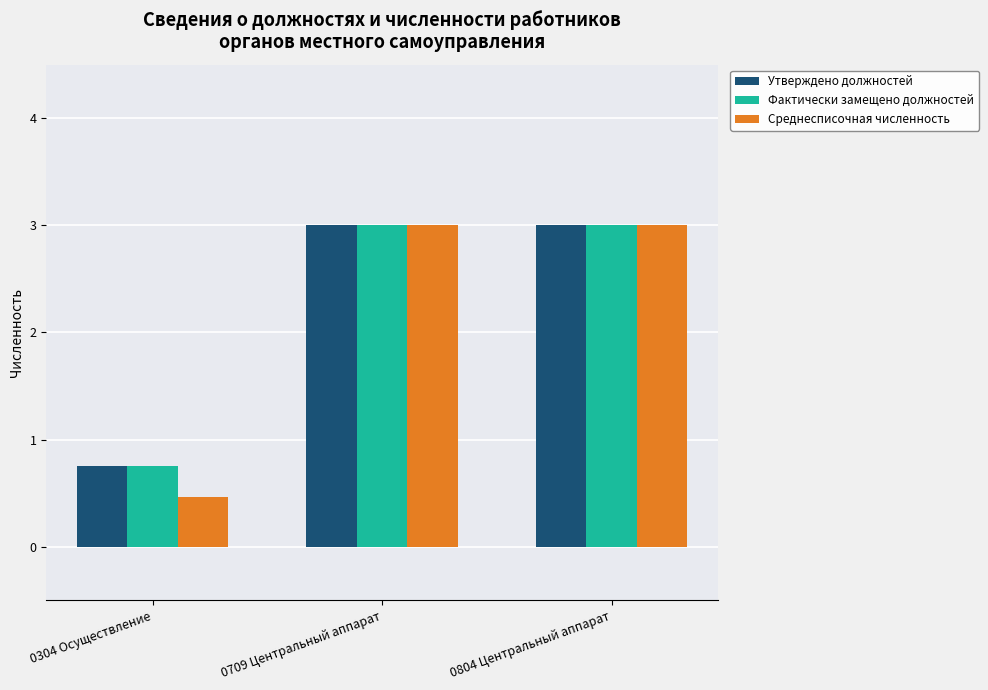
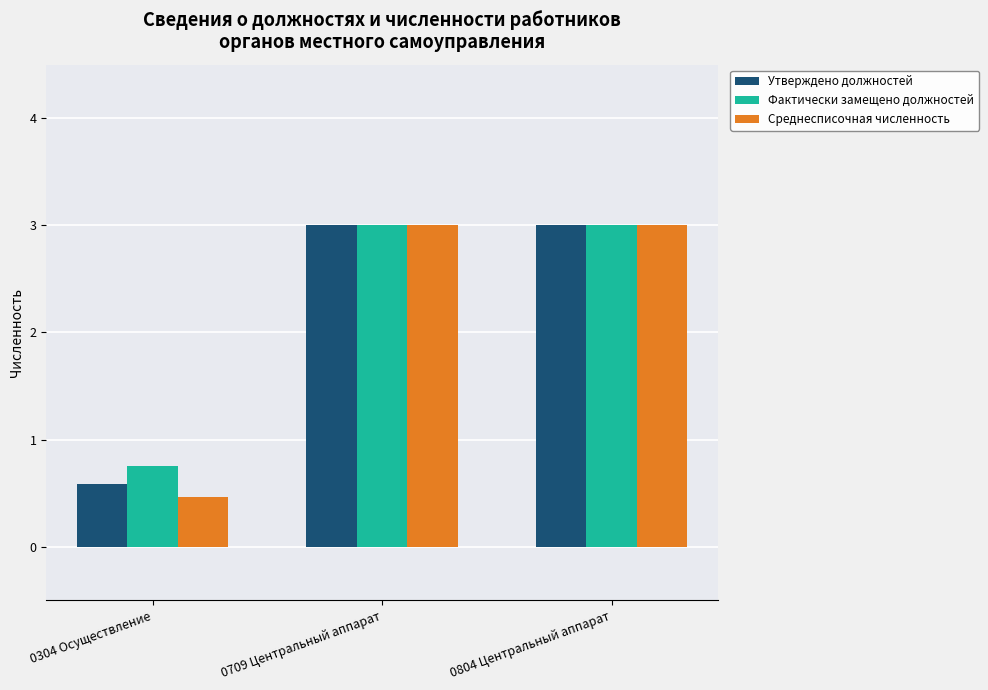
  {
    "Утверждено должностей": {
-     "0304 Осуществление": 0.75,
+     "0304 Осуществление": 0.59,
      "0709 Центральный аппарат": 3.00,
      "0804 Центральный аппарат": 3.00
    },
    "Фактически замещено должностей": {
      "0304 Осуществление": 0.75,
      "0709 Центральный аппарат": 3.00,
      "0804 Центральный аппарат": 3.00
    },
    "Среднесписочная численность": {
      "0304 Осуществление": 0.46,
      "0709 Центральный аппарат": 3.00,
      "0804 Центральный аппарат": 3.00
    }
  }
